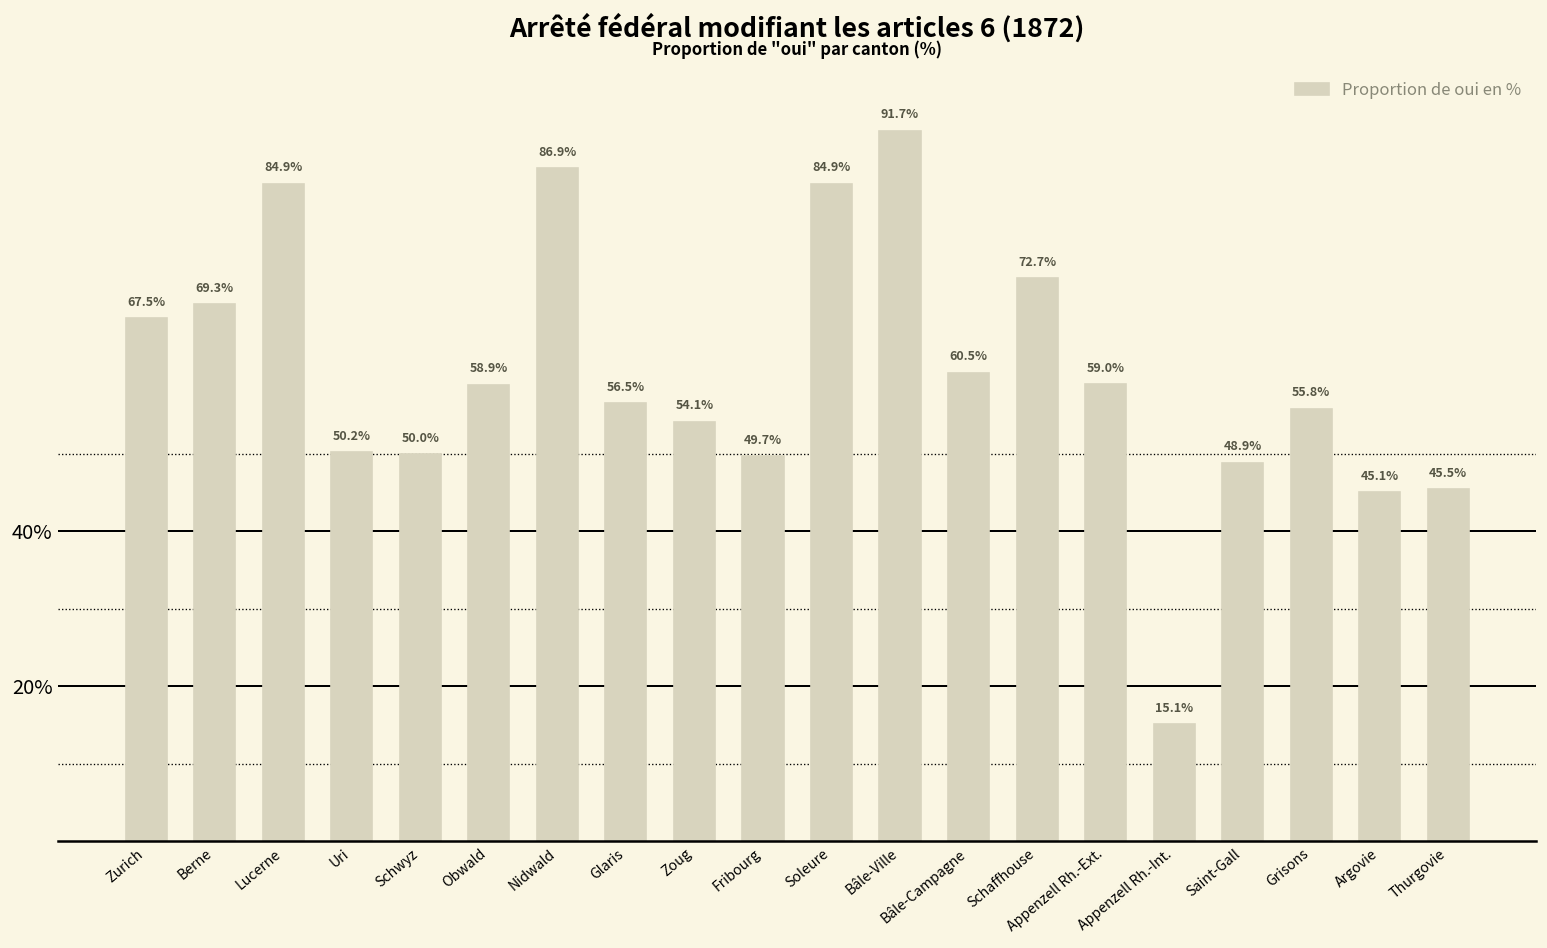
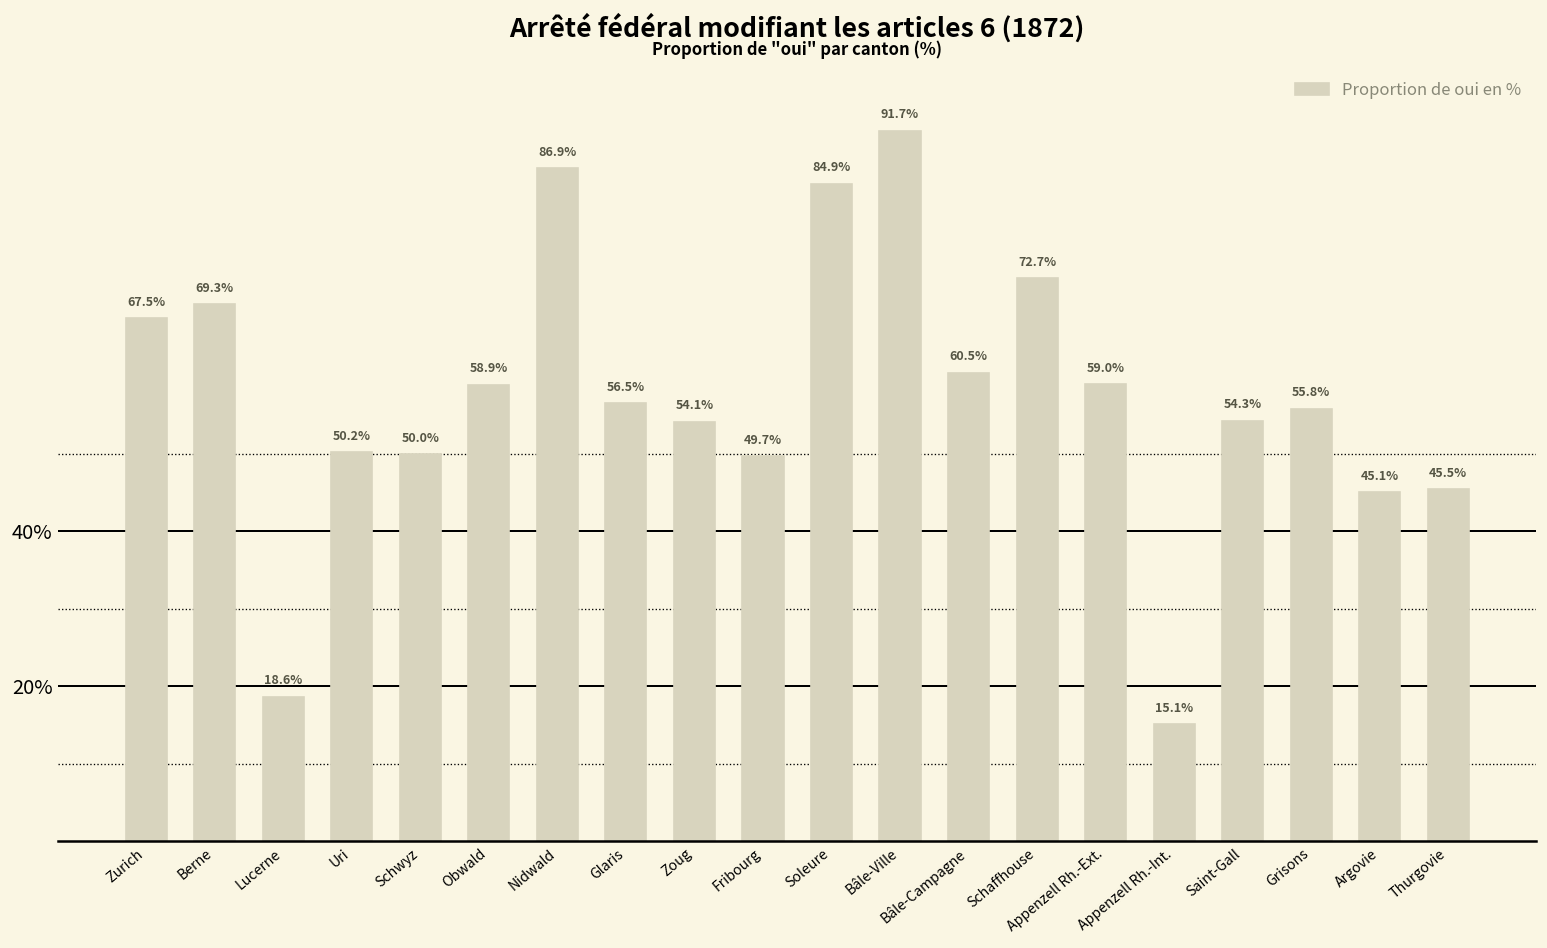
  {
    "Zurich": "67.5%",
    "Berne": "69.3%",
-   "Lucerne": "84.9%",
+   "Lucerne": "18.6%",
    "Uri": "50.2%",
    "Schwyz": "50.0%",
    "Obwald": "58.9%",
    "Nidwald": "86.9%",
    "Glaris": "56.5%",
    "Zoug": "54.1%",
    "Fribourg": "49.7%",
    "Soleure": "84.9%",
    "Bâle-Ville": "91.7%",
    "Bâle-Campagne": "60.5%",
    "Schaffhouse": "72.7%",
    "Appenzell Rh.-Ext.": "59.0%",
    "Appenzell Rh.-Int.": "15.1%",
-   "Saint-Gall": "48.9%",
+   "Saint-Gall": "54.3%",
    "Grisons": "55.8%",
    "Argovie": "45.1%",
    "Thurgovie": "45.5%"
  }
